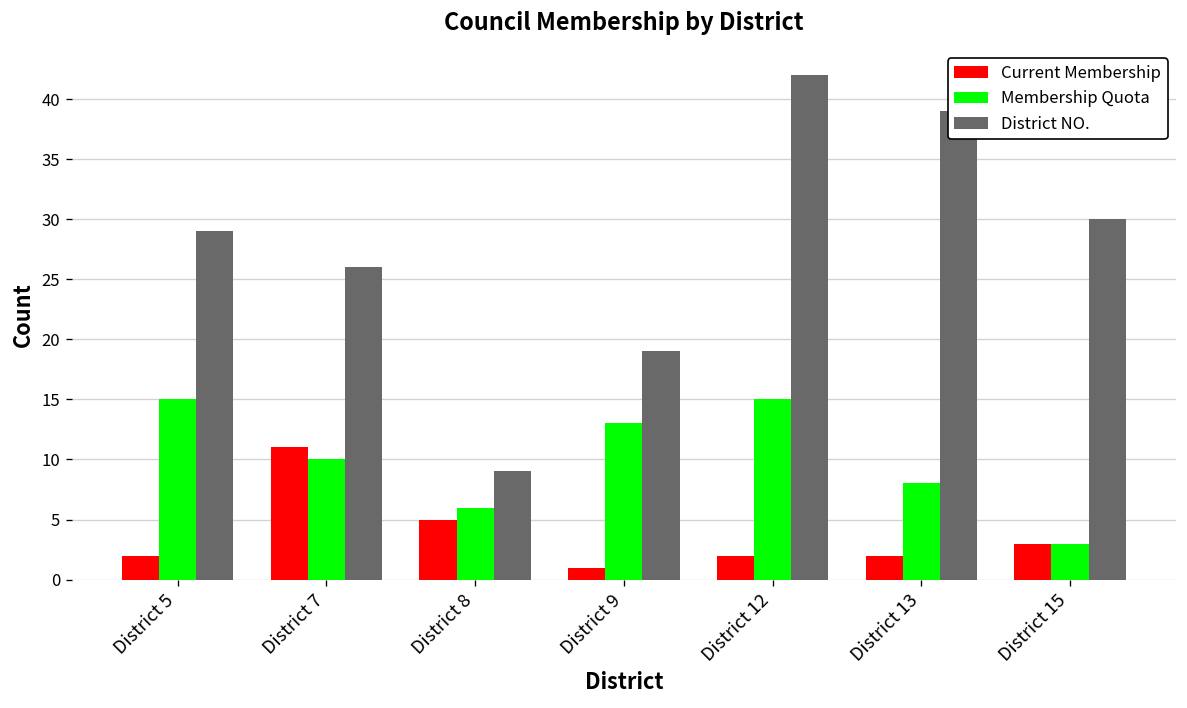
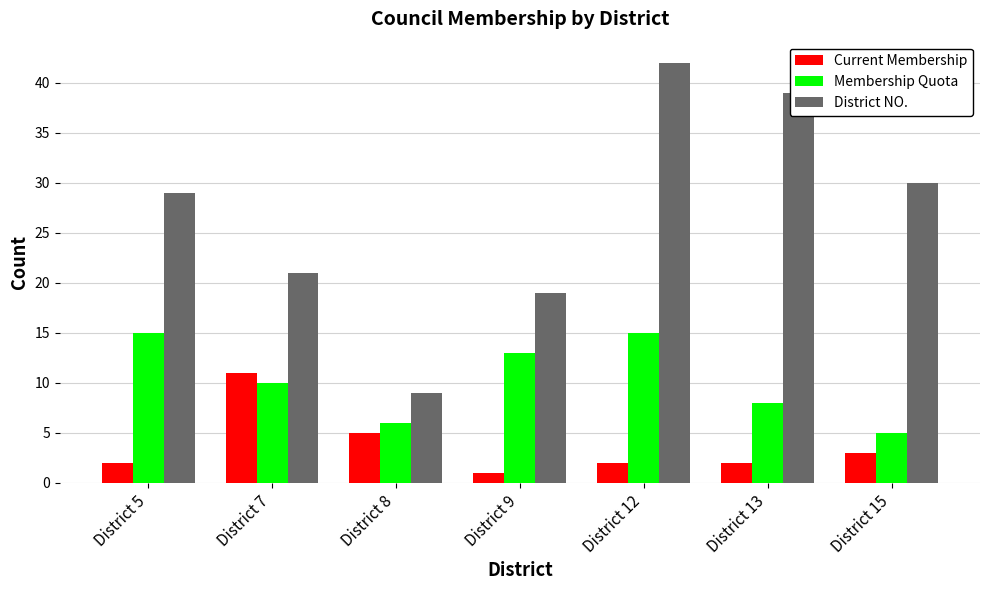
  {
    "Current Membership": {
      "District 5": 2,
      "District 7": 11,
      "District 8": 5,
      "District 9": 1,
      "District 12": 2,
      "District 13": 2,
      "District 15": 3
    },
    "Membership Quota": {
      "District 5": 15,
      "District 7": 10,
      "District 8": 6,
      "District 9": 13,
      "District 12": 15,
      "District 13": 8,
-     "District 15": 3
+     "District 15": 5
    },
    "District NO.": {
      "District 5": 29,
-     "District 7": 26,
+     "District 7": 21,
      "District 8": 9,
      "District 9": 19,
      "District 12": 42,
      "District 15": 30
    }
  }
